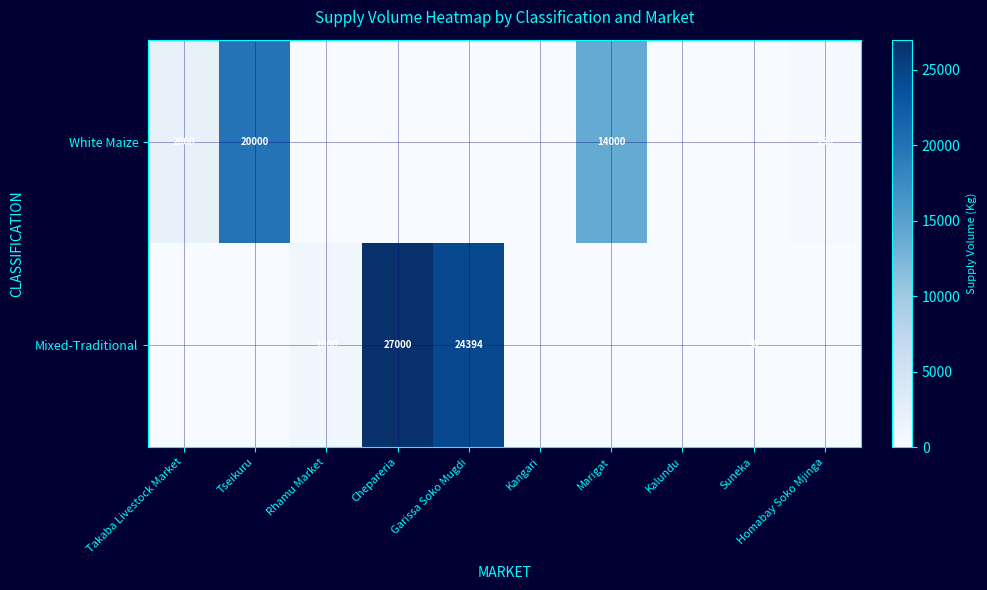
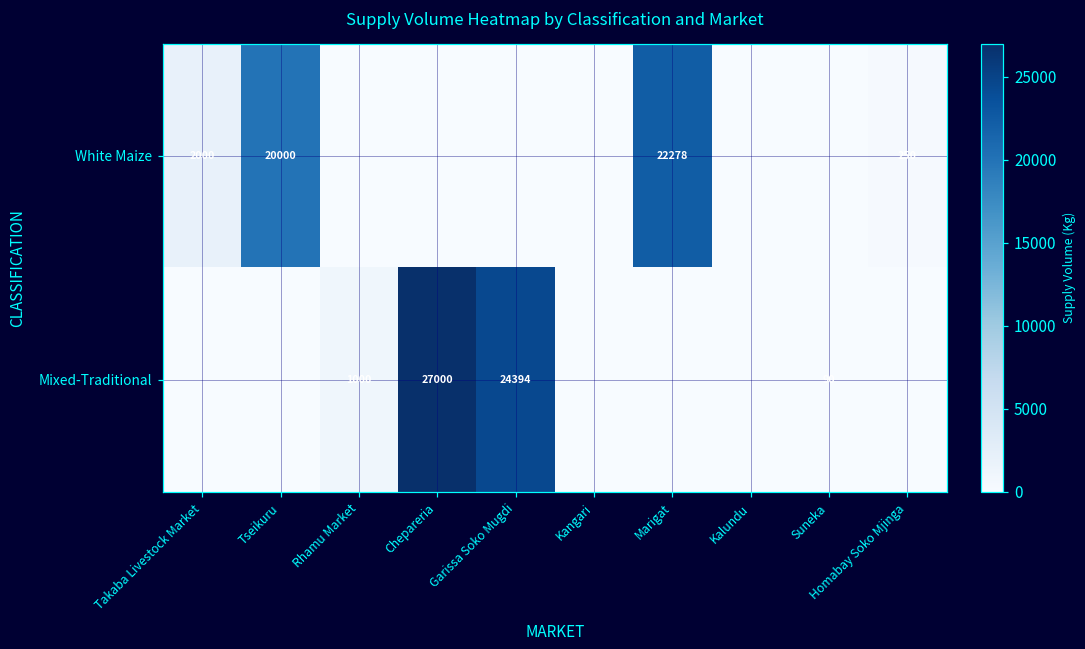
  {
    "White Maize": {
      "Tseikuru": 20000,
-     "Marigat": 14000
+     "Marigat": 22278
    },
    "Mixed-Traditional": {
      "Chepareria": 27000,
      "Garissa Soko Mugdi": 24394
    }
  }
